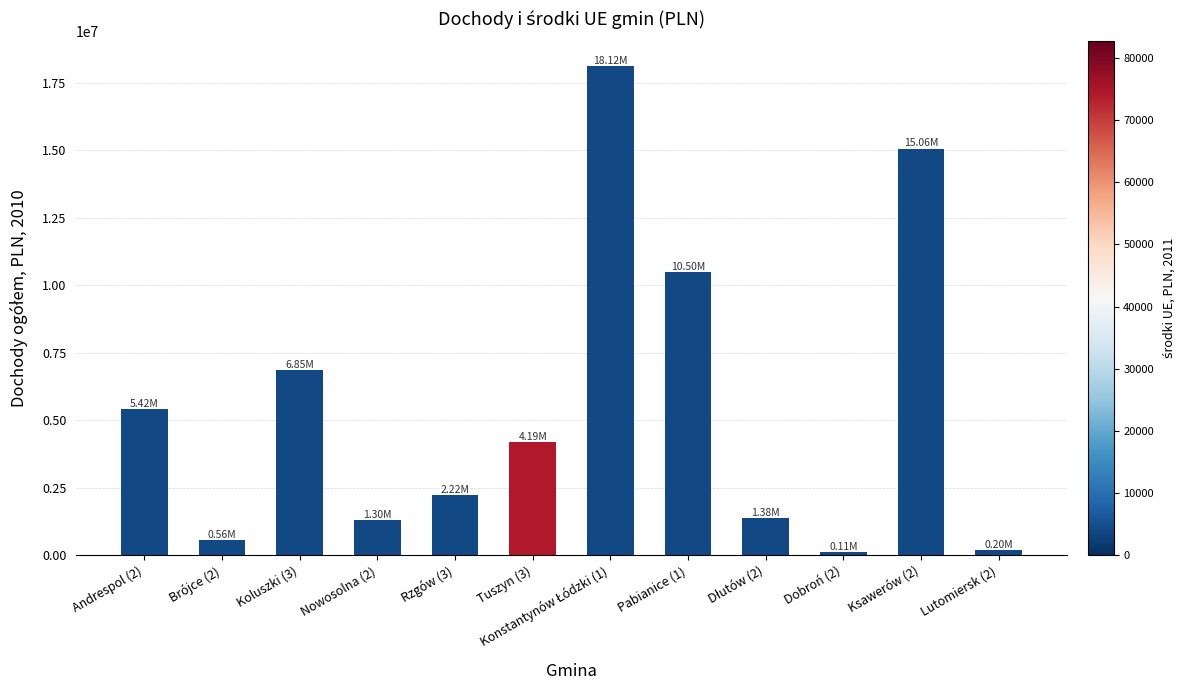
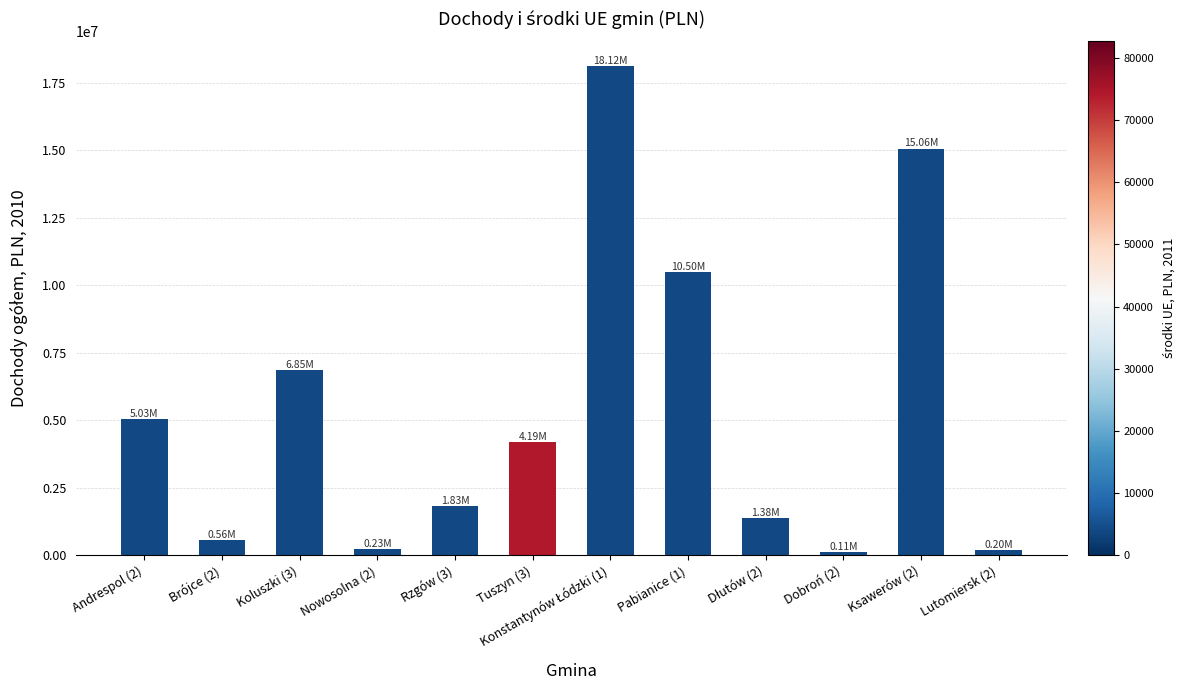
  {
-   "Andrespol (2)": "5.42M",
+   "Andrespol (2)": "5.03M",
    "Brójce (2)": "0.56M",
    "Koluszki (3)": "6.85M",
-   "Nowosolna (2)": "1.30M",
-   "Rzgów (3)": "2.22M",
+   "Nowosolna (2)": "0.23M",
+   "Rzgów (3)": "1.83M",
    "Tuszyn (3)": "4.19M",
    "Konstantynów Łódzki (1)": "18.12M",
    "Pabianice (1)": "10.50M",
    "Dłutów (2)": "1.38M",
    "Dobroń (2)": "0.11M",
    "Ksawerów (2)": "15.06M",
    "Lutomiersk (2)": "0.20M"
  }
